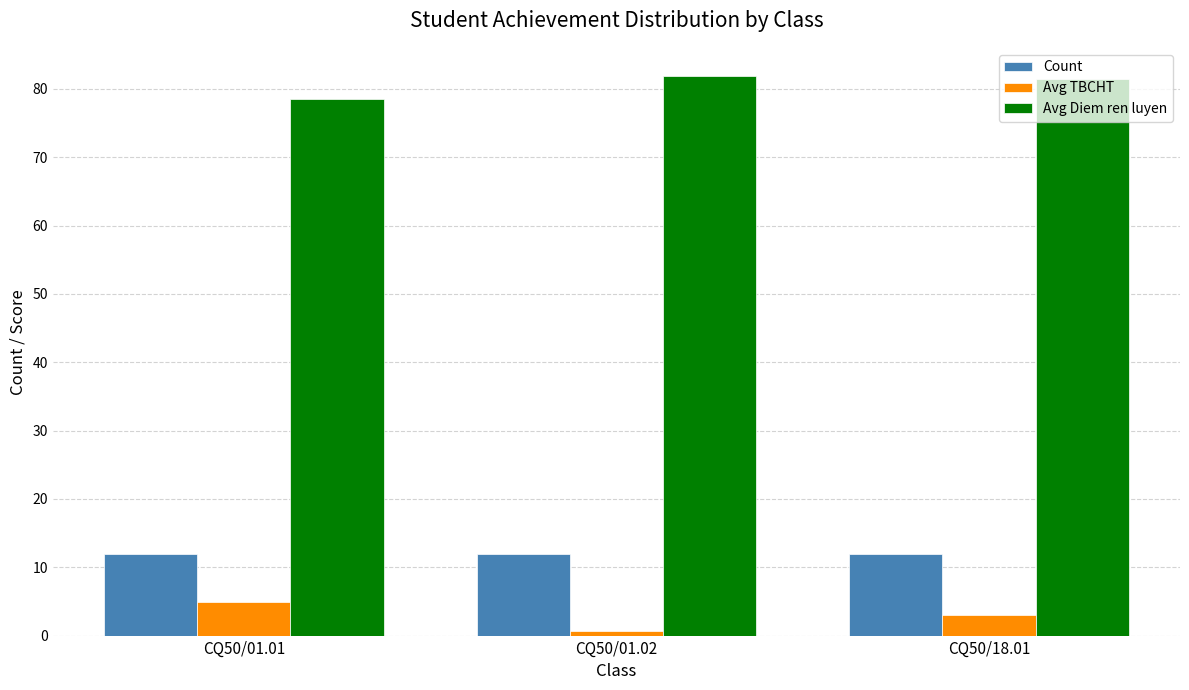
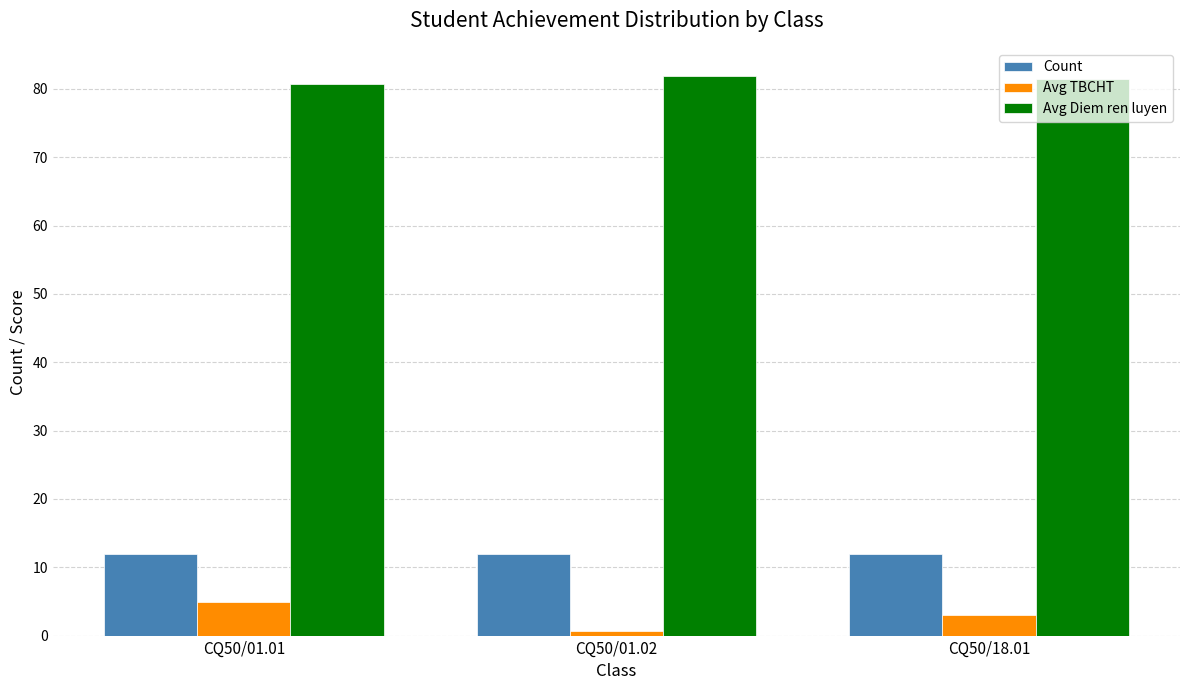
  {
    "Count": {
      "CQ50/01.01": 12,
      "CQ50/01.02": 12,
      "CQ50/18.01": 12
    },
    "Avg TBCHT": {
      "CQ50/01.01": 5,
      "CQ50/01.02": 1,
      "CQ50/18.01": 3
    },
    "Avg Diem ren luyen": {
-     "CQ50/01.01": 78,
+     "CQ50/01.01": 81,
      "CQ50/01.02": 82
    }
  }
